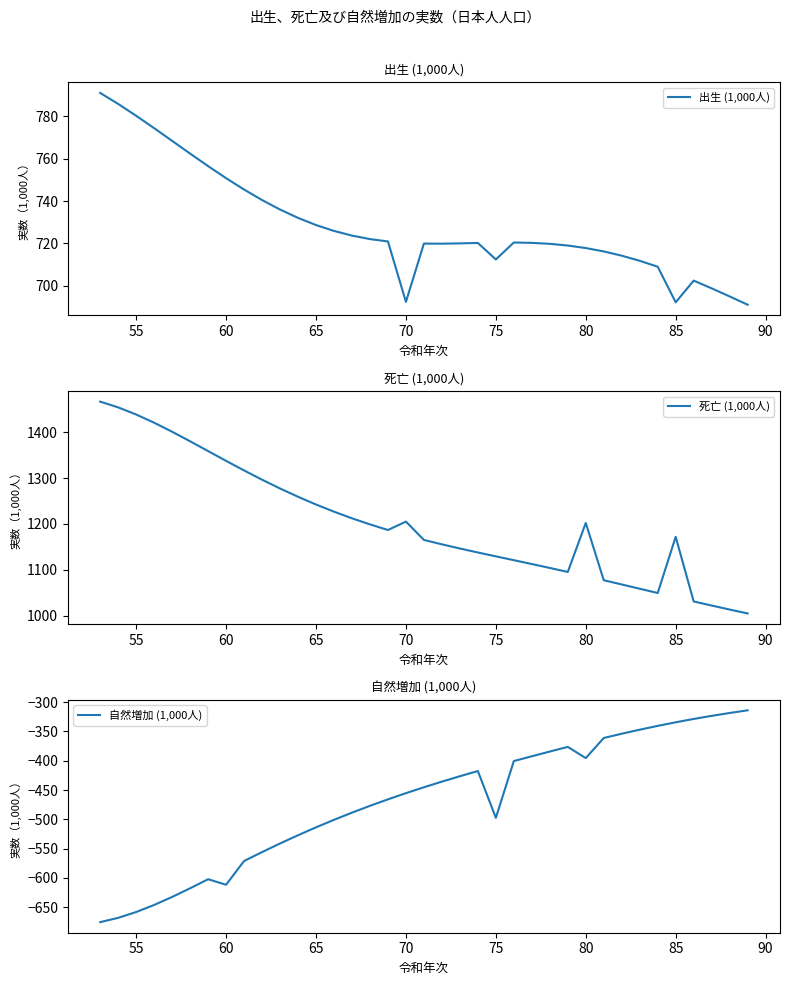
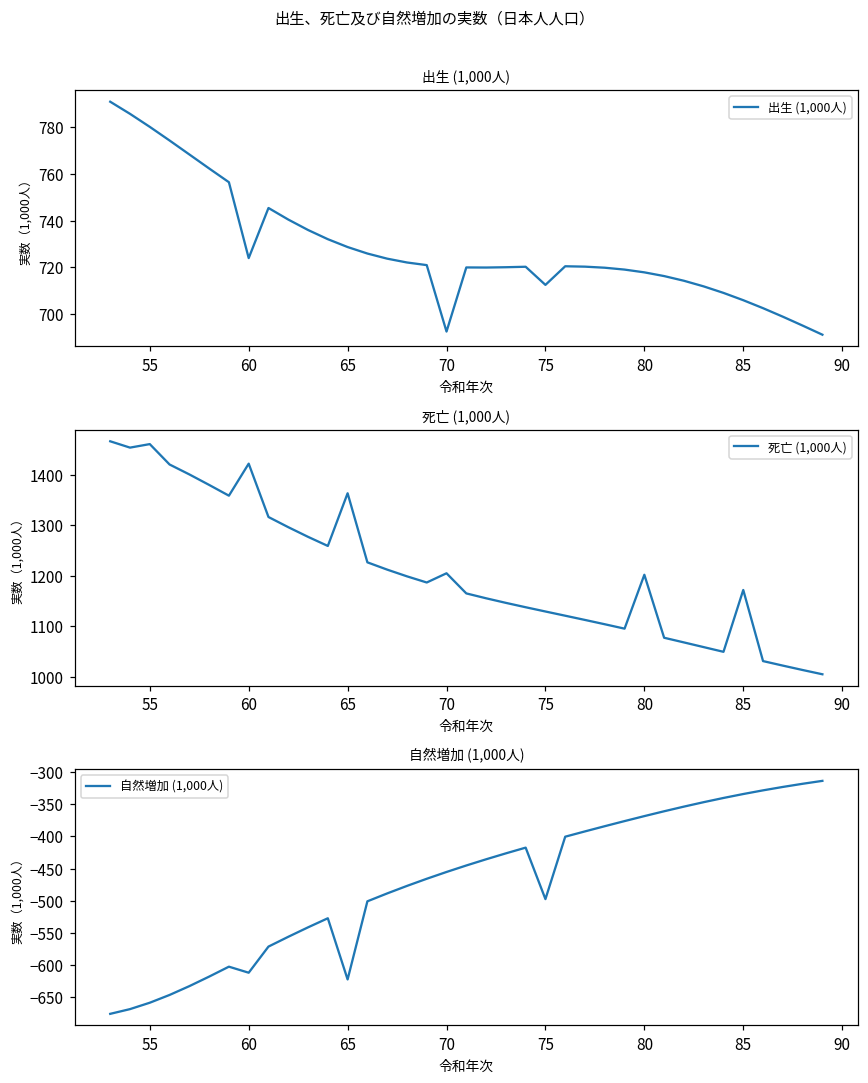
  {
    "出生 (1,000人)": {
      "55": 780,
-     "60": 751,
+     "60": 724,
      "65": 729,
      "70": 692,
      "75": 712,
      "80": 718,
-     "85": 692
+     "85": 706
    },
    "死亡 (1,000人)": {
-     "55": 1440,
-     "60": 1340,
-     "65": 1240,
+     "55": 1460,
+     "60": 1420,
+     "65": 1360,
      "70": 1210,
      "75": 1130,
      "80": 1200,
      "85": 1170
    },
    "自然増加 (1,000人)": {
      "55": -660,
      "60": -610,
-     "65": -510,
+     "65": -620,
      "70": -460,
      "75": -500,
-     "80": -400,
+     "80": -370,
      "85": -330
    }
  }
